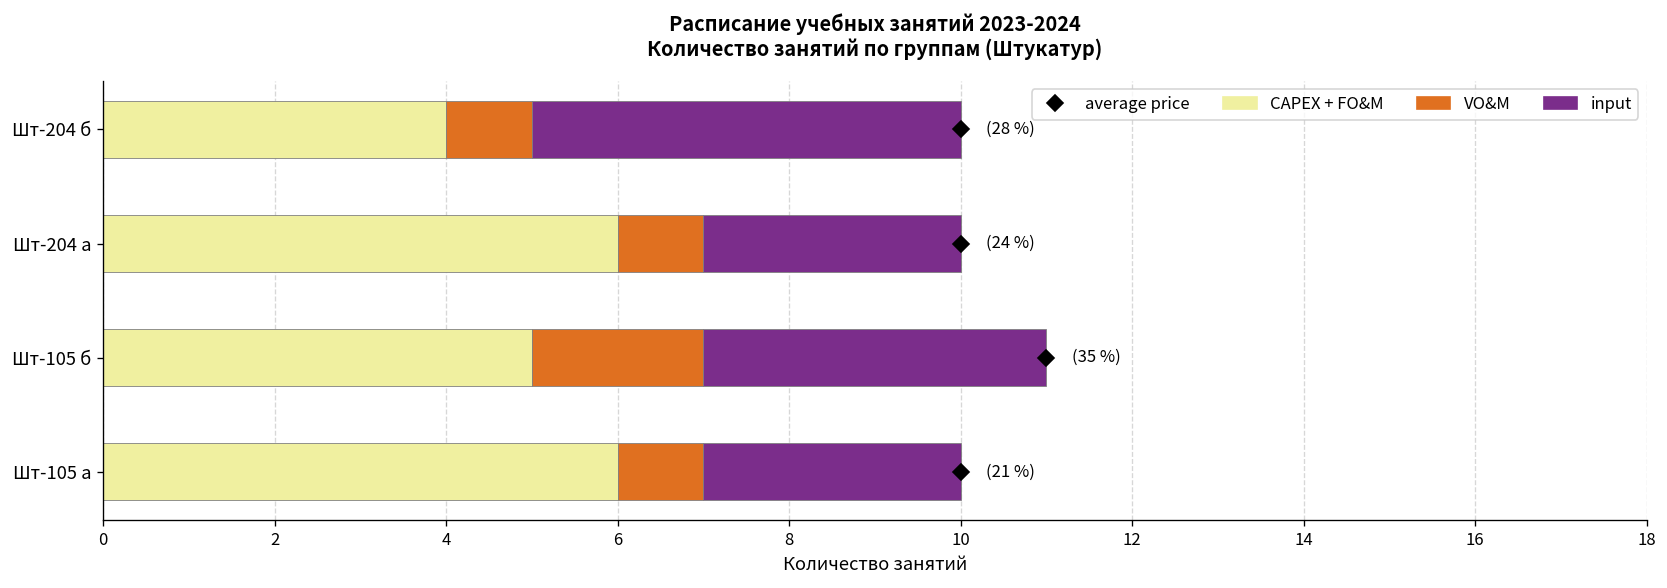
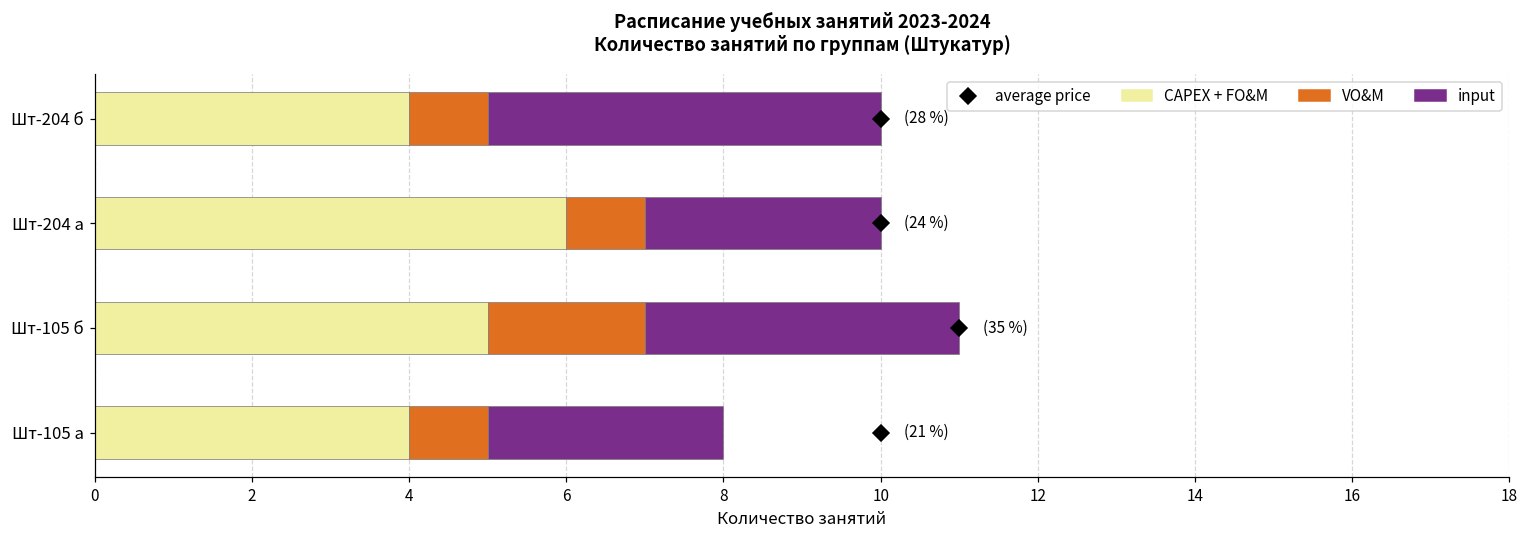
  {
    "CAPEX + FO&M": {
      "Шт-204 б": 4,
      "Шт-204 а": 6,
      "Шт-105 б": 5,
-     "Шт-105 а": 6
+     "Шт-105 а": 4
    },
    "VO&M": {
      "Шт-204 б": 1,
      "Шт-204 а": 1,
      "Шт-105 б": 2,
      "Шт-105 а": 1
    }
  }
